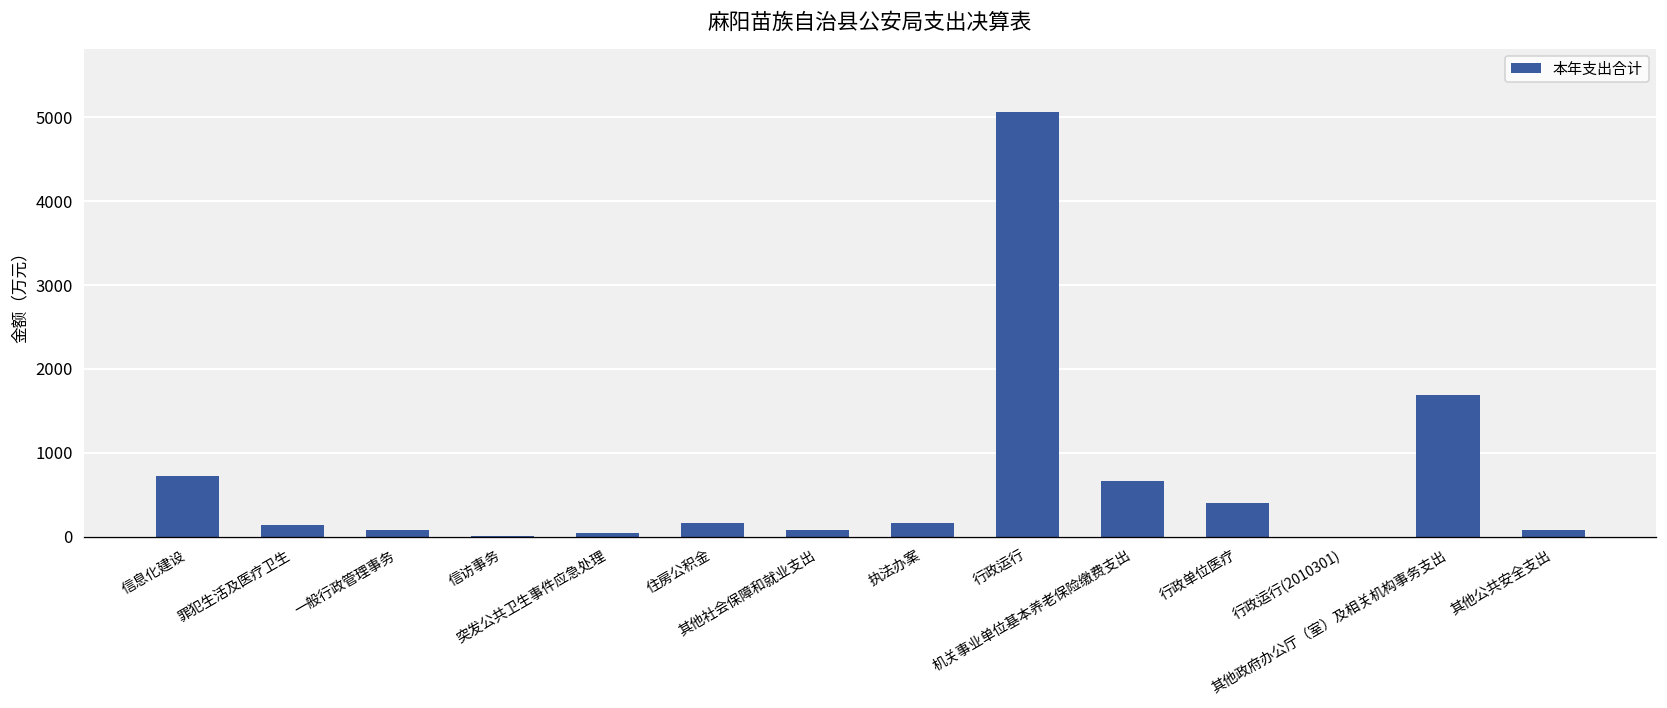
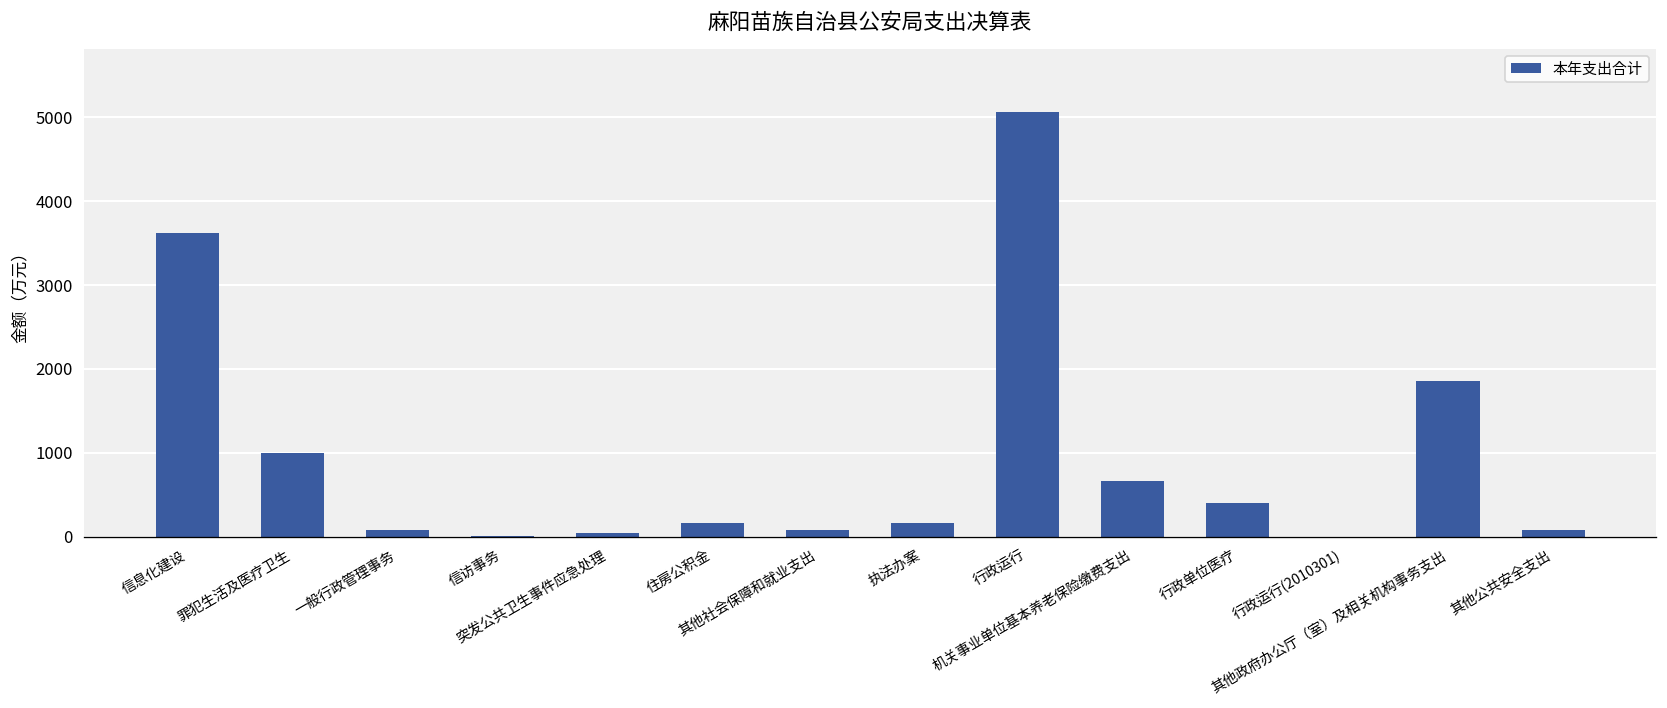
  {
-   "信息化建设": 700,
-   "罪犯生活及医疗卫生": 100,
+   "信息化建设": 3600,
+   "罪犯生活及医疗卫生": 1000,
    "一般行政管理事务": 100,
    "突发公共卫生事件应急处理": 100,
    "住房公积金": 200,
    "其他社会保障和就业支出": 100,
    "执法办案": 200,
    "行政运行": 5100,
    "机关事业单位基本养老保险缴费支出": 700,
    "行政单位医疗": 400,
-   "其他政府办公厅（室）及相关机构事务支出": 1700,
+   "其他政府办公厅（室）及相关机构事务支出": 1900,
    "其他公共安全支出": 100
  }
